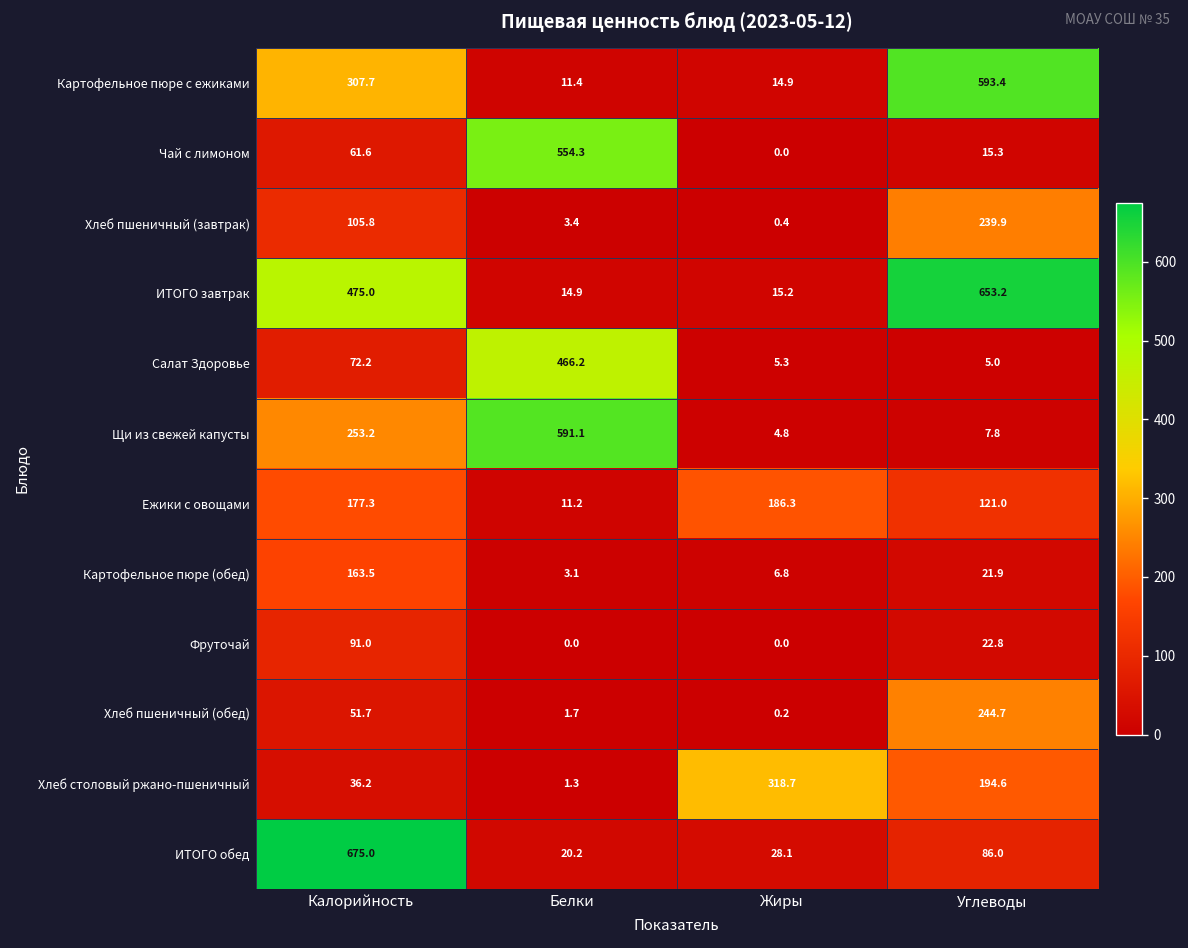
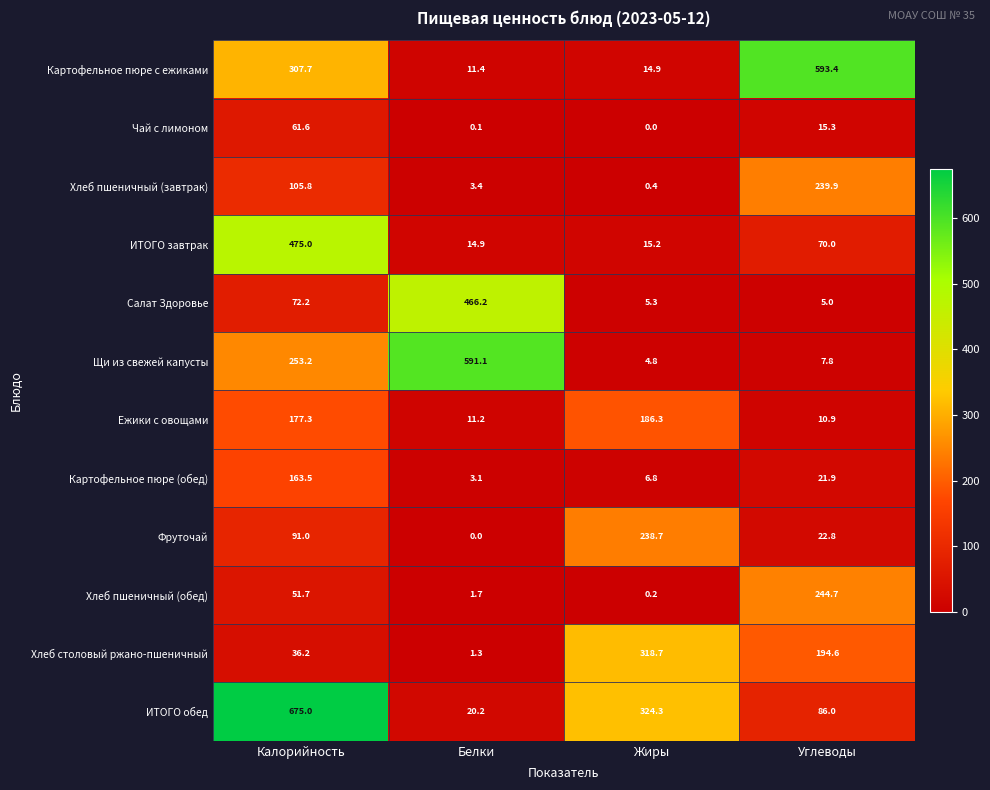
  {
    "Картофельное пюре с ежиками": {
      "Калорийность": 307.7,
      "Белки": 11.4,
      "Жиры": 14.9,
      "Углеводы": 593.4
    },
    "Чай с лимоном": {
      "Калорийность": 61.6,
-     "Белки": 554.3,
+     "Белки": 0.1,
      "Жиры": 0.0,
      "Углеводы": 15.3
    },
    "Хлеб пшеничный (завтрак)": {
      "Калорийность": 105.8,
      "Белки": 3.4,
      "Жиры": 0.4,
      "Углеводы": 239.9
    },
    "ИТОГО завтрак": {
      "Калорийность": 475.0,
      "Белки": 14.9,
      "Жиры": 15.2,
-     "Углеводы": 653.2
+     "Углеводы": 70.0
    },
    "Салат Здоровье": {
      "Калорийность": 72.2,
      "Белки": 466.2,
      "Жиры": 5.3,
      "Углеводы": 5.0
    },
    "Щи из свежей капусты": {
      "Калорийность": 253.2,
      "Белки": 591.1,
      "Жиры": 4.8,
      "Углеводы": 7.8
    },
    "Ежики с овощами": {
      "Калорийность": 177.3,
      "Белки": 11.2,
      "Жиры": 186.3,
-     "Углеводы": 121.0
+     "Углеводы": 10.9
    },
    "Картофельное пюре (обед)": {
      "Калорийность": 163.5,
      "Белки": 3.1,
      "Жиры": 6.8,
      "Углеводы": 21.9
    },
    "Фруточай": {
      "Калорийность": 91.0,
      "Белки": 0.0,
-     "Жиры": 0.0,
+     "Жиры": 238.7,
      "Углеводы": 22.8
    },
    "Хлеб пшеничный (обед)": {
      "Калорийность": 51.7,
      "Белки": 1.7,
      "Жиры": 0.2,
      "Углеводы": 244.7
    },
    "Хлеб столовый ржано-пшеничный": {
      "Калорийность": 36.2,
      "Белки": 1.3,
      "Жиры": 318.7,
      "Углеводы": 194.6
    },
    "ИТОГО обед": {
      "Калорийность": 675.0,
      "Белки": 20.2,
-     "Жиры": 28.1,
+     "Жиры": 324.3,
      "Углеводы": 86.0
    }
  }
